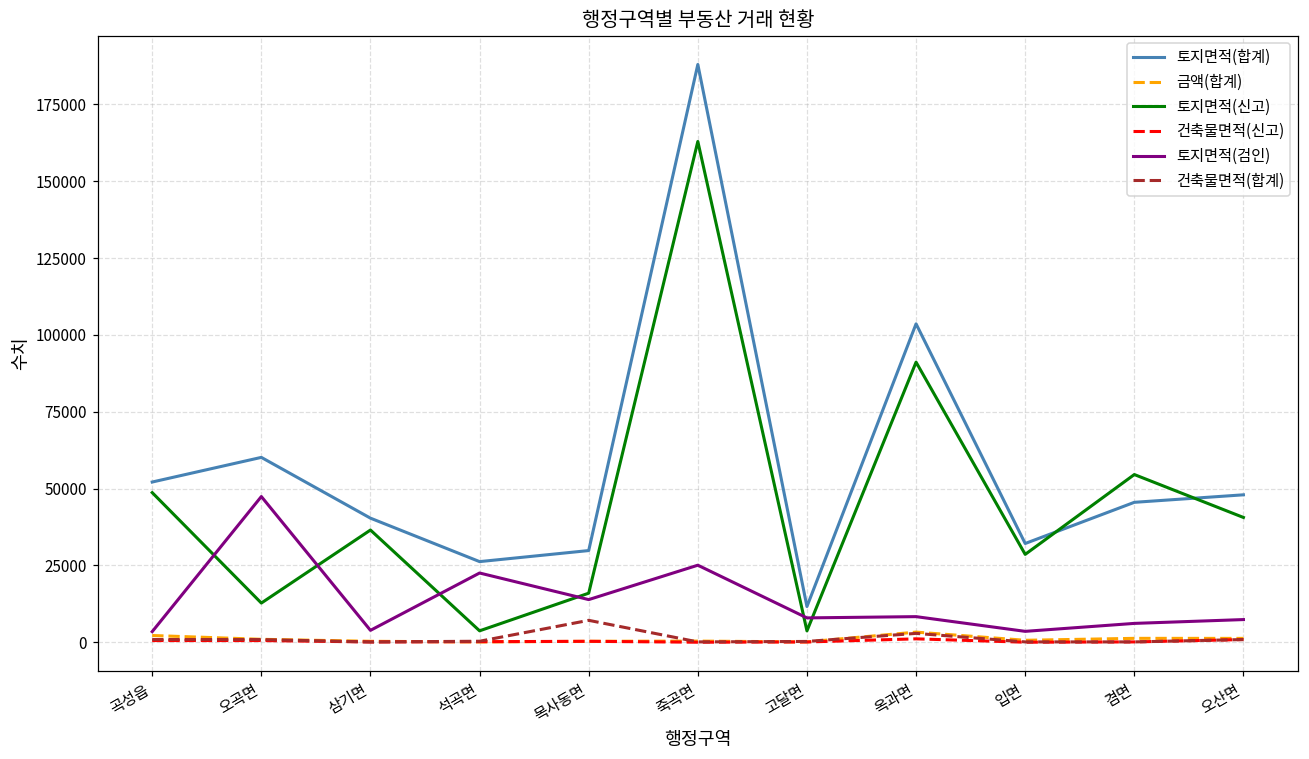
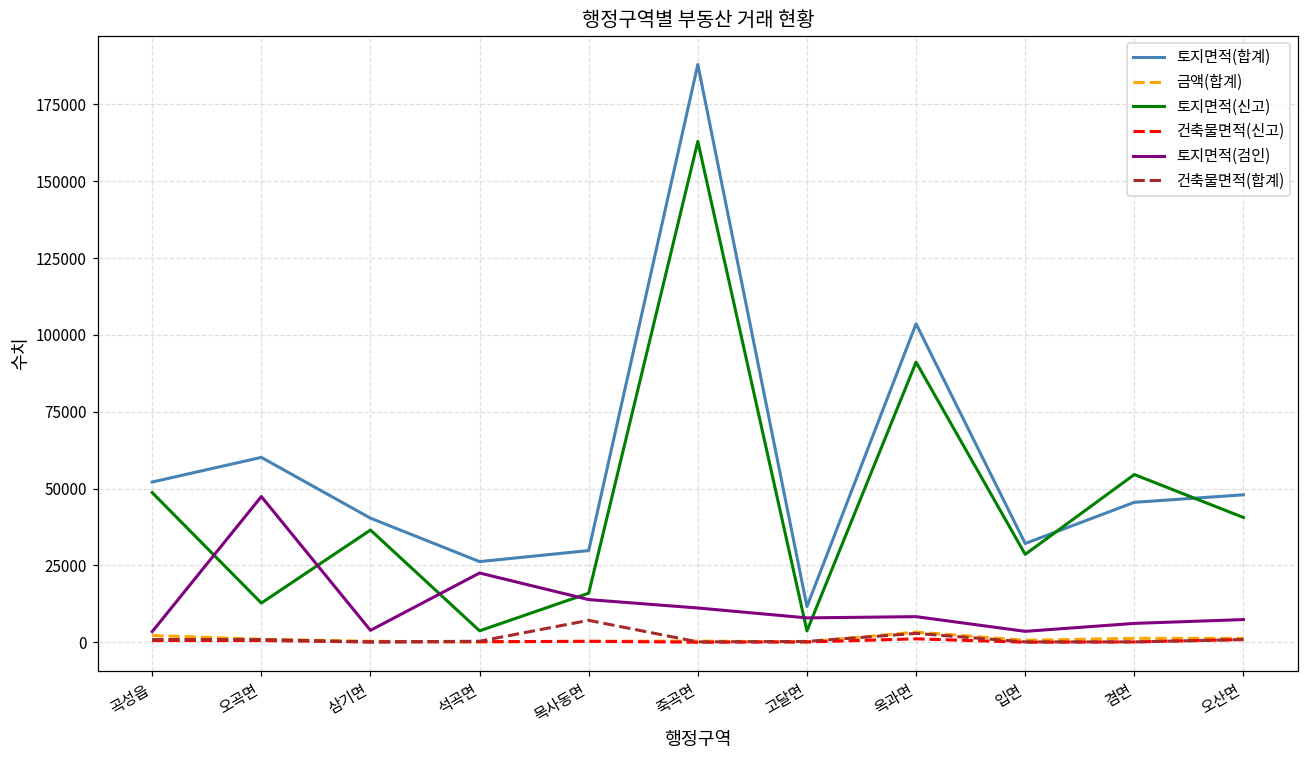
  {
    "토지면적(합계)": {
      "곡성읍": 52000,
      "오곡면": 60000,
      "삼기면": 40000,
      "석곡면": 26000,
      "목사동면": 30000,
      "죽곡면": 188000,
      "고달면": 12000,
      "옥과면": 104000,
      "입면": 32000,
      "겸면": 46000,
      "오산면": 48000
    },
    "금액(합계)": {
      "곡성읍": 2000,
      "겸면": 1000
    },
    "토지면적(신고)": {
      "곡성읍": 49000,
      "오곡면": 13000,
      "삼기면": 37000,
      "석곡면": 4000,
      "목사동면": 16000,
      "죽곡면": 163000,
      "고달면": 4000,
      "옥과면": 91000,
      "입면": 29000,
      "겸면": 55000,
      "오산면": 41000
    },
    "건축물면적(신고)": {
      "옥과면": 1000
    },
    "토지면적(검인)": {
      "곡성읍": 3000,
      "오곡면": 47000,
      "삼기면": 4000,
      "석곡면": 23000,
      "목사동면": 14000,
-     "죽곡면": 25000,
+     "죽곡면": 11000,
      "고달면": 8000,
      "옥과면": 8000,
      "입면": 4000,
      "겸면": 6000,
      "오산면": 7000
    },
    "건축물면적(합계)": {
      "목사동면": 7000
    }
  }
